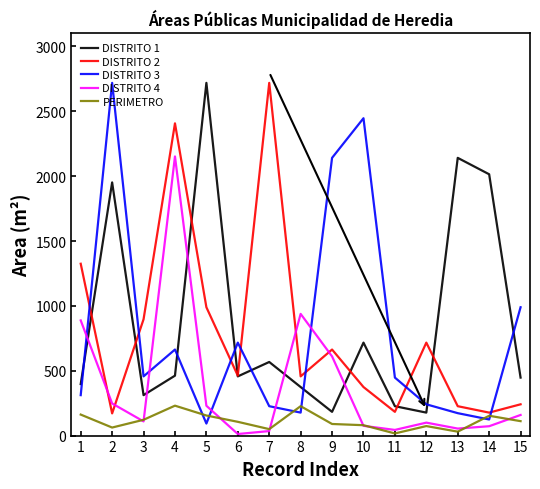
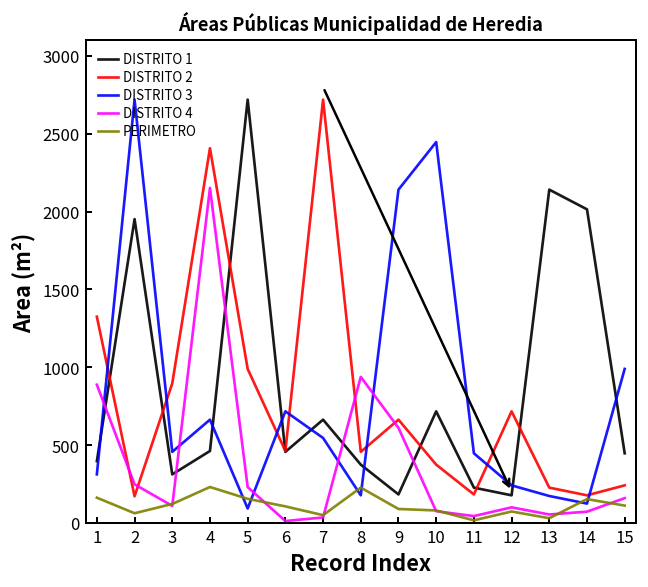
  {
    "DISTRITO 1": {
      "1": 400,
      "2": 1950,
      "3": 310,
      "4": 460,
      "5": 2720,
-     "7": 570,
+     "7": 660,
      "8": 370,
      "9": 180,
      "10": 720,
      "11": 230,
      "12": 180,
      "13": 2140,
      "14": 2010,
      "15": 450
    },
    "DISTRITO 2": {
      "1": 1320,
      "2": 170,
      "3": 900,
      "4": 2410,
      "5": 990,
      "7": 2720,
      "8": 460,
      "9": 660,
      "10": 370,
      "11": 180,
      "12": 720,
      "13": 230,
      "14": 180,
      "15": 240
    },
    "DISTRITO 3": {
      "1": 310,
      "2": 2720,
      "3": 460,
      "4": 660,
      "5": 90,
      "6": 720,
-     "7": 230,
+     "7": 550,
      "8": 180,
      "9": 2140,
      "10": 2450,
      "11": 450,
      "12": 240,
      "13": 170,
      "14": 120,
      "15": 990
    },
    "DISTRITO 4": {
      "1": 890,
      "2": 250,
      "4": 2150,
      "5": 230,
      "6": 10,
      "8": 940,
      "9": 610,
      "11": 40,
      "12": 100,
      "13": 50,
      "14": 70,
      "15": 160
    },
    "PERIMETRO": {
      "1": 160,
      "2": 60,
      "4": 230,
      "5": 150,
      "6": 110,
      "8": 230,
      "9": 90,
      "11": 20,
      "12": 70,
      "13": 30,
      "14": 150,
      "15": 110
    }
  }
